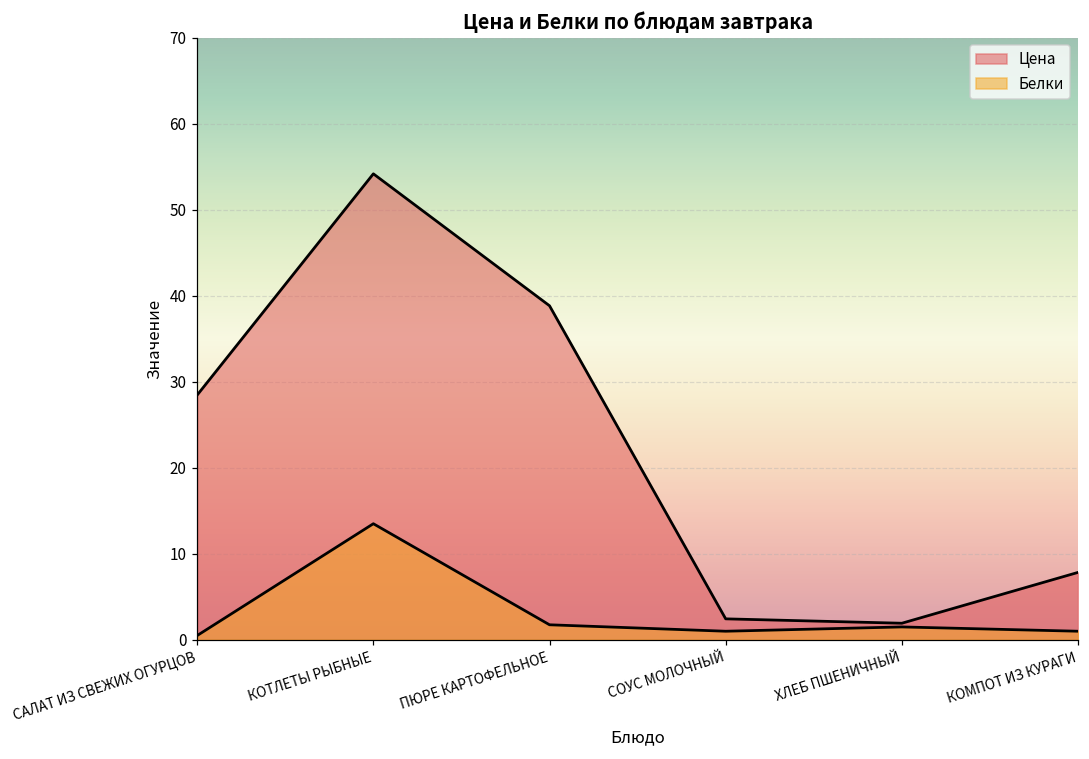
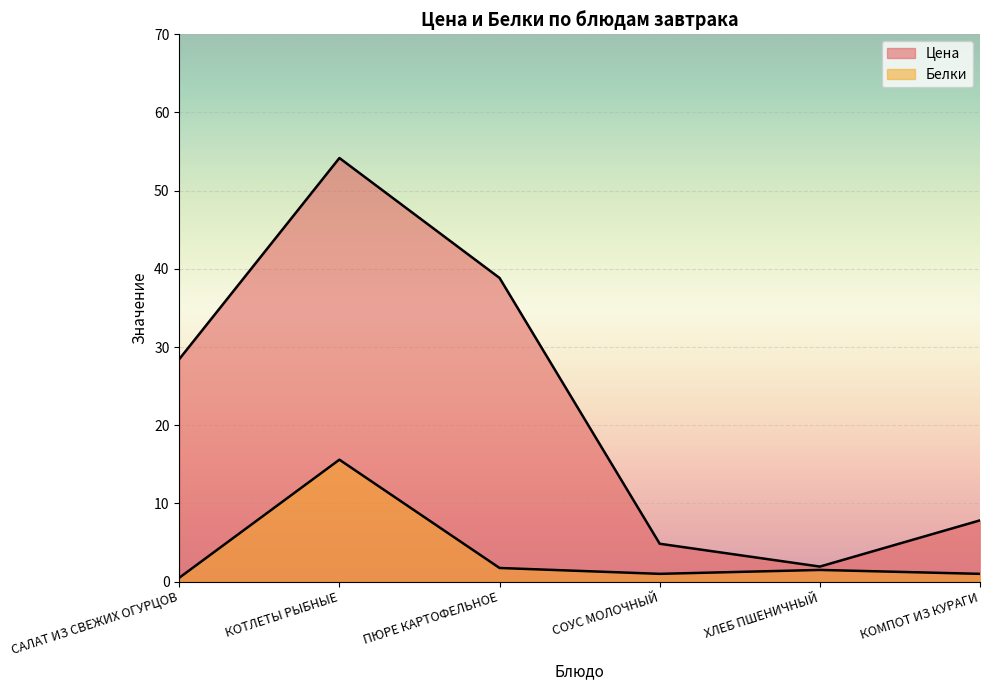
  {
    "Цена": {
      "САЛАТ ИЗ СВЕЖИХ ОГУРЦОВ": 28,
      "КОТЛЕТЫ РЫБНЫЕ": 54,
      "ПЮРЕ КАРТОФЕЛЬНОЕ": 39,
-     "СОУС МОЛОЧНЫЙ": 2,
+     "СОУС МОЛОЧНЫЙ": 5,
      "ХЛЕБ ПШЕНИЧНЫЙ": 2,
      "КОМПОТ ИЗ КУРАГИ": 8
    },
    "Белки": {
      "САЛАТ ИЗ СВЕЖИХ ОГУРЦОВ": 1,
-     "КОТЛЕТЫ РЫБНЫЕ": 14,
+     "КОТЛЕТЫ РЫБНЫЕ": 16,
      "ПЮРЕ КАРТОФЕЛЬНОЕ": 2,
      "СОУС МОЛОЧНЫЙ": 1,
      "ХЛЕБ ПШЕНИЧНЫЙ": 2,
      "КОМПОТ ИЗ КУРАГИ": 1
    }
  }
